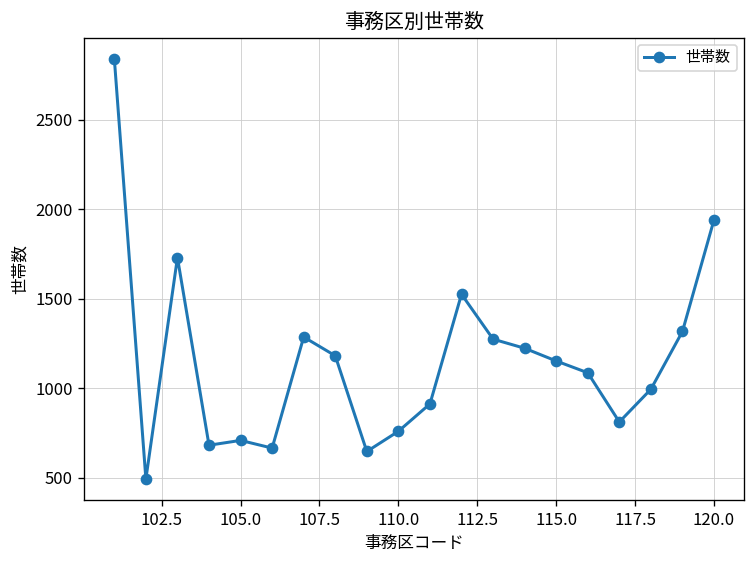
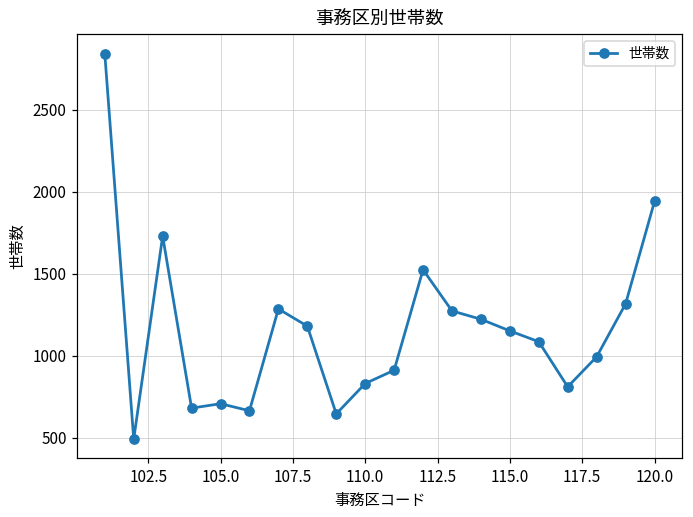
  {
    "105.0": 710,
-   "110.0": 760,
+   "110.0": 830,
    "115.0": 1150,
    "120.0": 1940
  }
